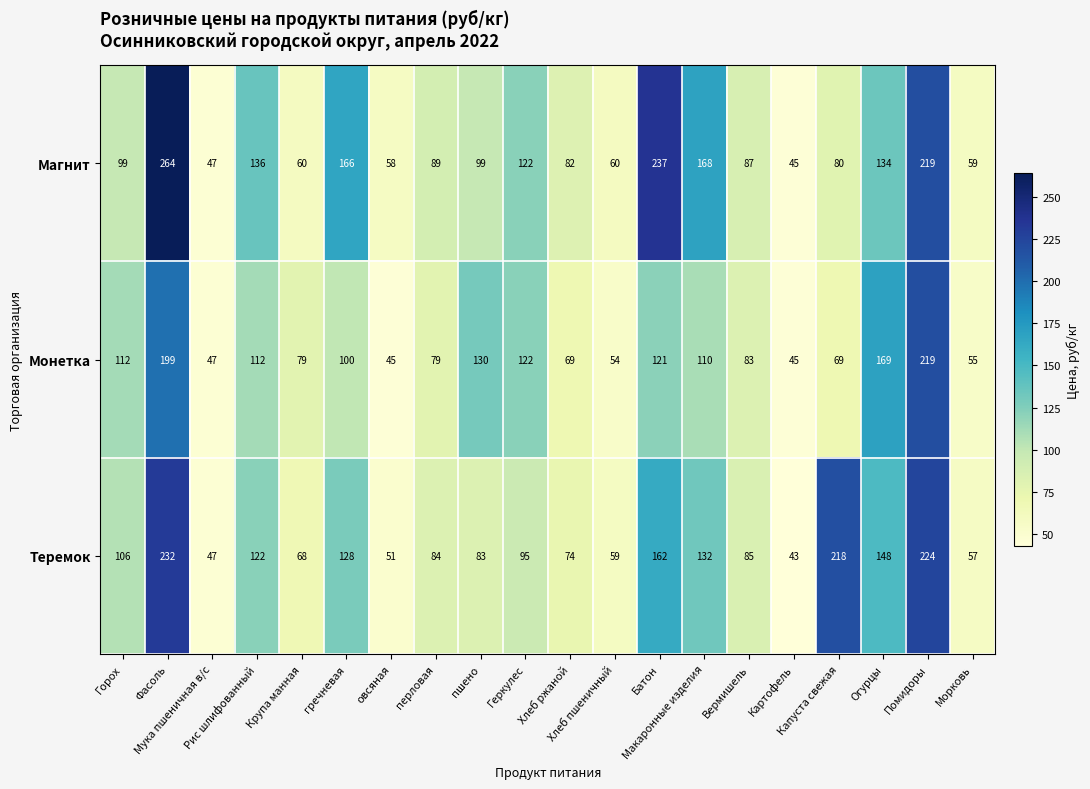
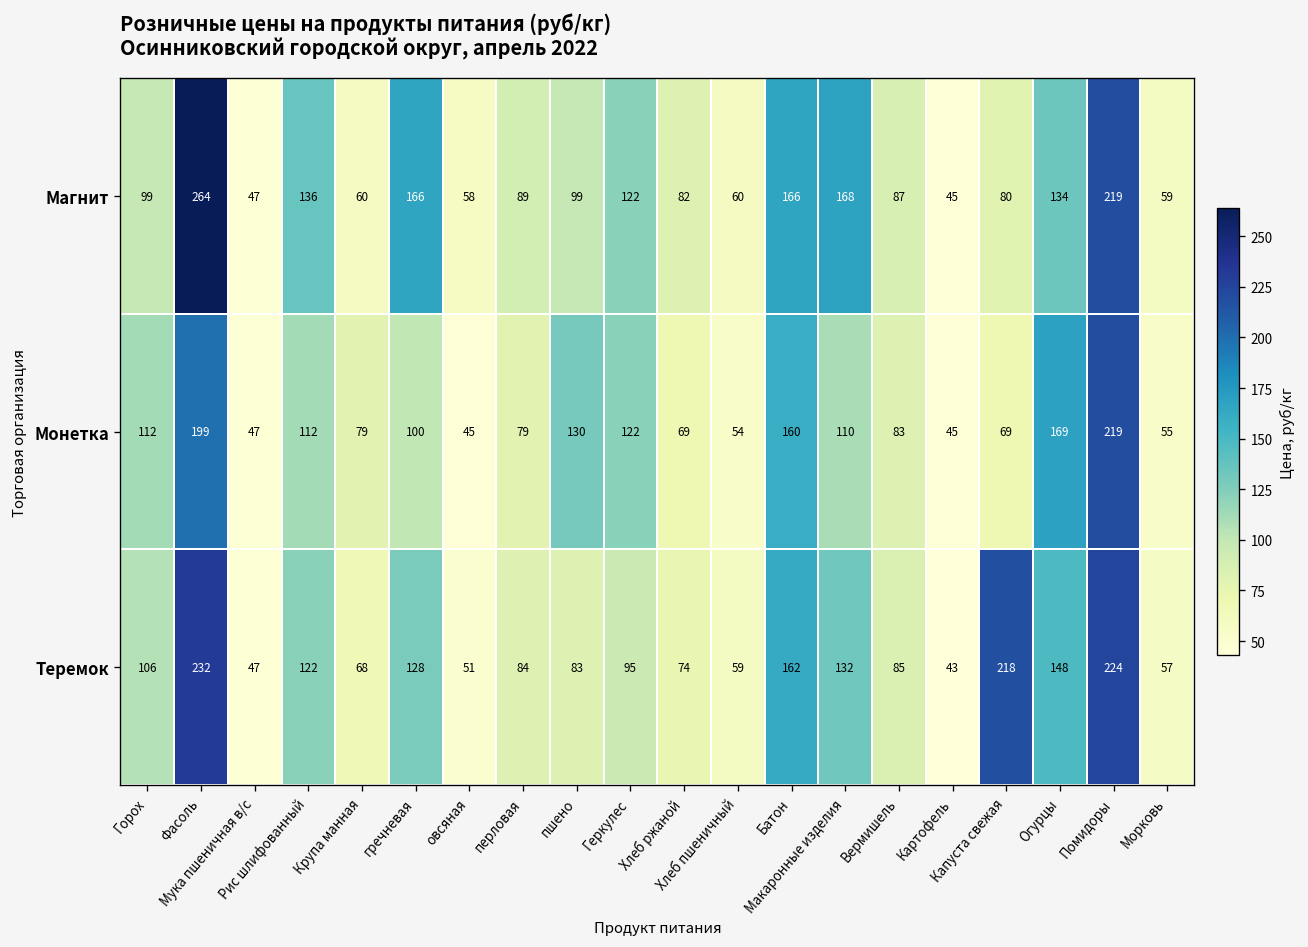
  {
    "Магнит": {
      "Горох": 99,
      "Фасоль": 264,
      "Мука пшеничная в/с": 47,
      "Рис шлифованный": 136,
      "Крупа манная": 60,
      "гречневая": 166,
      "овсяная": 58,
      "перловая": 89,
      "пшено": 99,
      "Геркулес": 122,
      "Хлеб ржаной": 82,
      "Хлеб пшеничный": 60,
-     "Батон": 237,
+     "Батон": 166,
      "Макаронные изделия": 168,
      "Вермишель": 87,
      "Картофель": 45,
      "Капуста свежая": 80,
      "Огурцы": 134,
      "Помидоры": 219,
      "Морковь": 59
    },
    "Монетка": {
      "Горох": 112,
      "Фасоль": 199,
      "Мука пшеничная в/с": 47,
      "Рис шлифованный": 112,
      "Крупа манная": 79,
      "гречневая": 100,
      "овсяная": 45,
      "перловая": 79,
      "пшено": 130,
      "Геркулес": 122,
      "Хлеб ржаной": 69,
      "Хлеб пшеничный": 54,
-     "Батон": 121,
+     "Батон": 160,
      "Макаронные изделия": 110,
      "Вермишель": 83,
      "Картофель": 45,
      "Капуста свежая": 69,
      "Огурцы": 169,
      "Помидоры": 219,
      "Морковь": 55
    },
    "Теремок": {
      "Горох": 106,
      "Фасоль": 232,
      "Мука пшеничная в/с": 47,
      "Рис шлифованный": 122,
      "Крупа манная": 68,
      "гречневая": 128,
      "овсяная": 51,
      "перловая": 84,
      "пшено": 83,
      "Геркулес": 95,
      "Хлеб ржаной": 74,
      "Хлеб пшеничный": 59,
      "Батон": 162,
      "Макаронные изделия": 132,
      "Вермишель": 85,
      "Картофель": 43,
      "Капуста свежая": 218,
      "Огурцы": 148,
      "Помидоры": 224,
      "Морковь": 57
    }
  }
